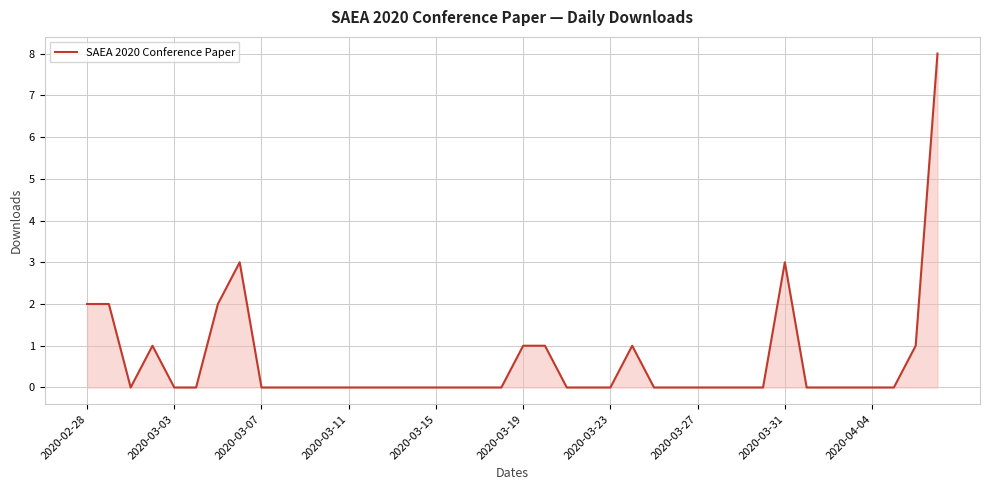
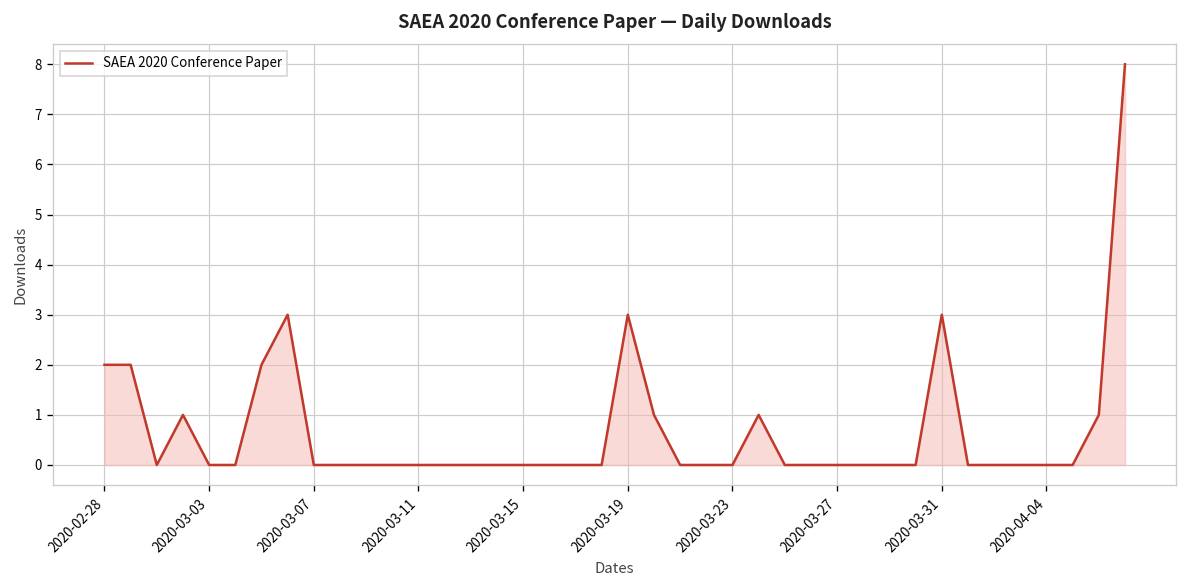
  {
    "2020-02-28": 2,
    "2020-03-03": 0,
    "2020-03-07": 0,
    "2020-03-11": 0,
    "2020-03-15": 0,
-   "2020-03-19": 1,
+   "2020-03-19": 3,
    "2020-03-23": 0,
    "2020-03-27": 0,
    "2020-03-31": 3,
    "2020-04-04": 0
  }
